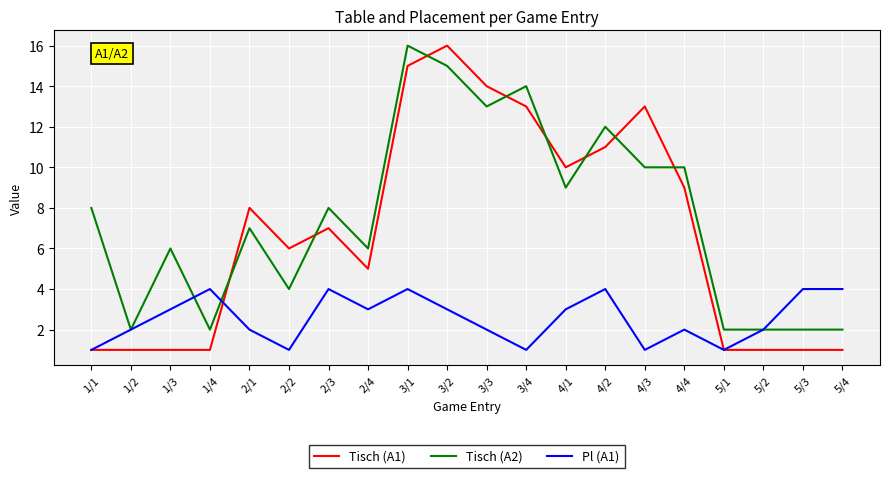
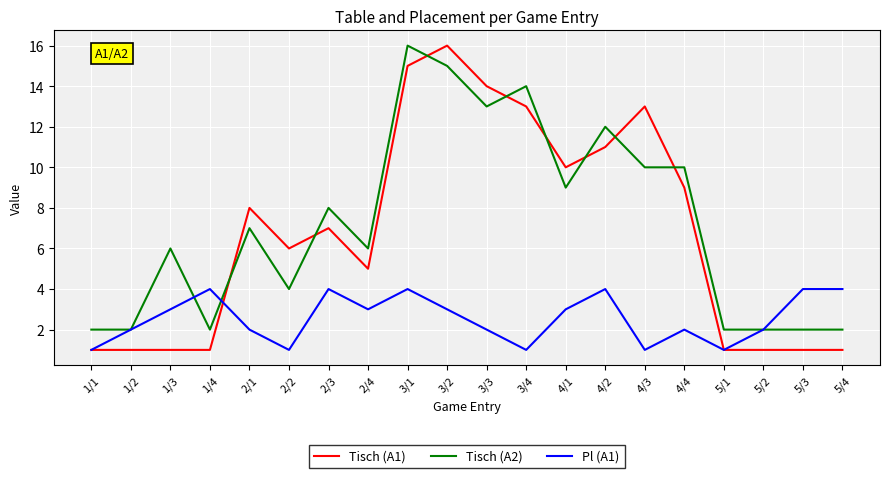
  {
    "Tisch (A1)": {
      "1/2": 1,
      "1/3": 1,
      "1/4": 1,
      "2/1": 8,
      "2/2": 6,
      "2/3": 7,
      "2/4": 5,
      "3/1": 15,
      "3/2": 16,
      "3/3": 14,
      "3/4": 13,
      "4/1": 10,
      "4/2": 11,
      "4/3": 13,
      "4/4": 9,
      "5/2": 1,
      "5/3": 1,
      "5/4": 1
    },
    "Tisch (A2)": {
-     "1/1": 8,
+     "1/1": 2,
      "1/3": 6,
      "1/4": 2,
      "2/1": 7,
      "2/2": 4,
      "2/3": 8,
      "2/4": 6,
      "3/1": 16,
      "3/2": 15,
      "3/3": 13,
      "3/4": 14,
      "4/1": 9,
      "4/2": 12,
      "4/3": 10,
      "4/4": 10,
      "5/1": 2,
      "5/3": 2,
      "5/4": 2
    },
    "Pl (A1)": {
      "1/3": 3,
      "1/4": 4,
      "2/1": 2,
      "2/2": 1,
      "2/3": 4,
      "2/4": 3,
      "3/1": 4,
      "3/2": 3,
      "3/3": 2,
      "3/4": 1,
      "4/1": 3,
      "4/2": 4,
      "4/3": 1,
      "4/4": 2,
      "5/3": 4,
      "5/4": 4
    }
  }
